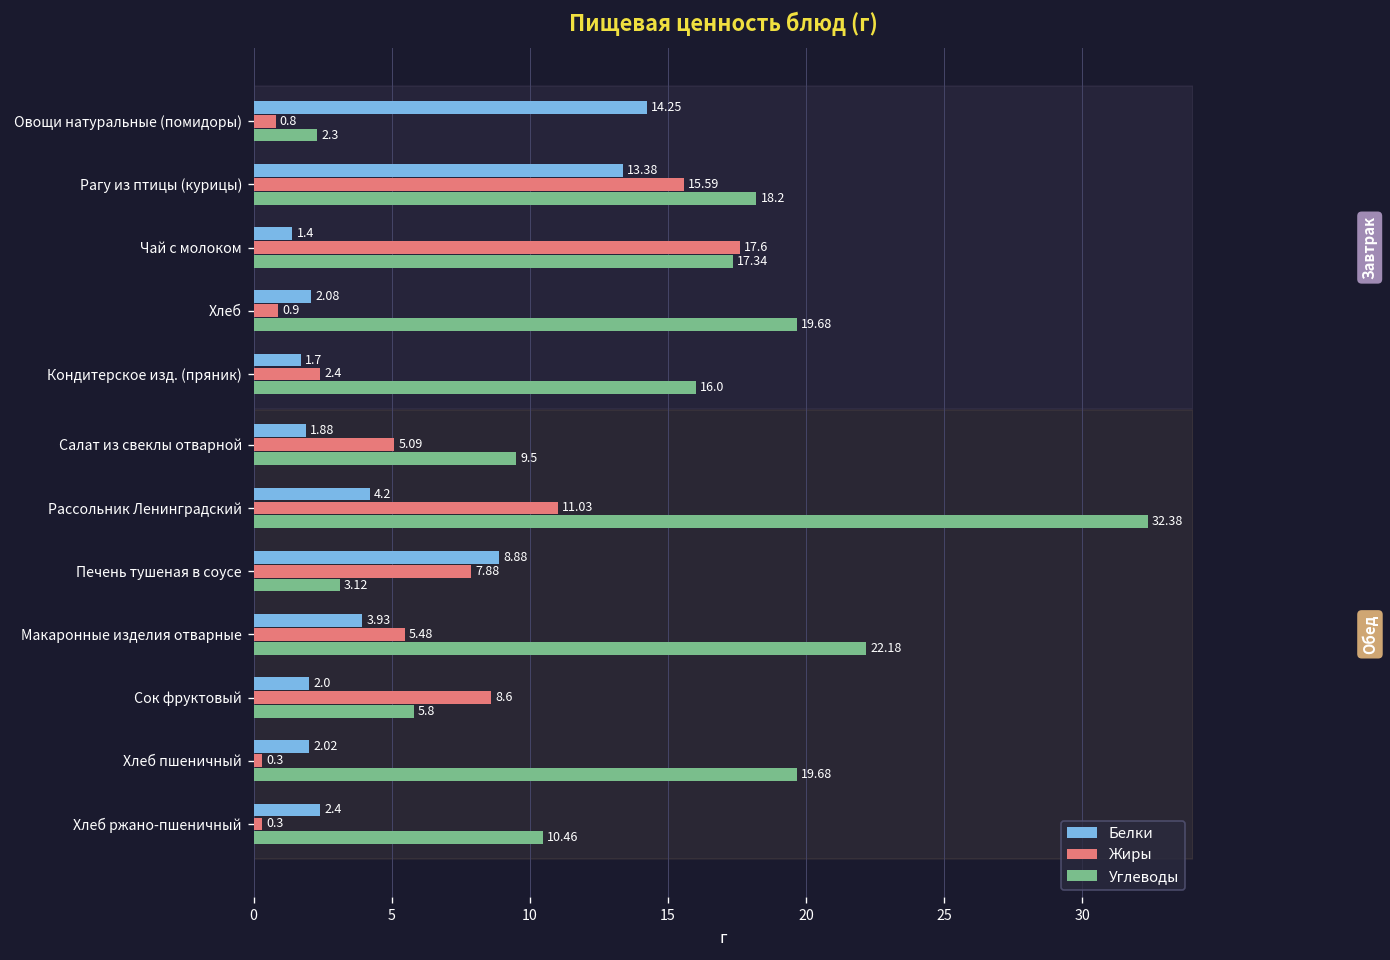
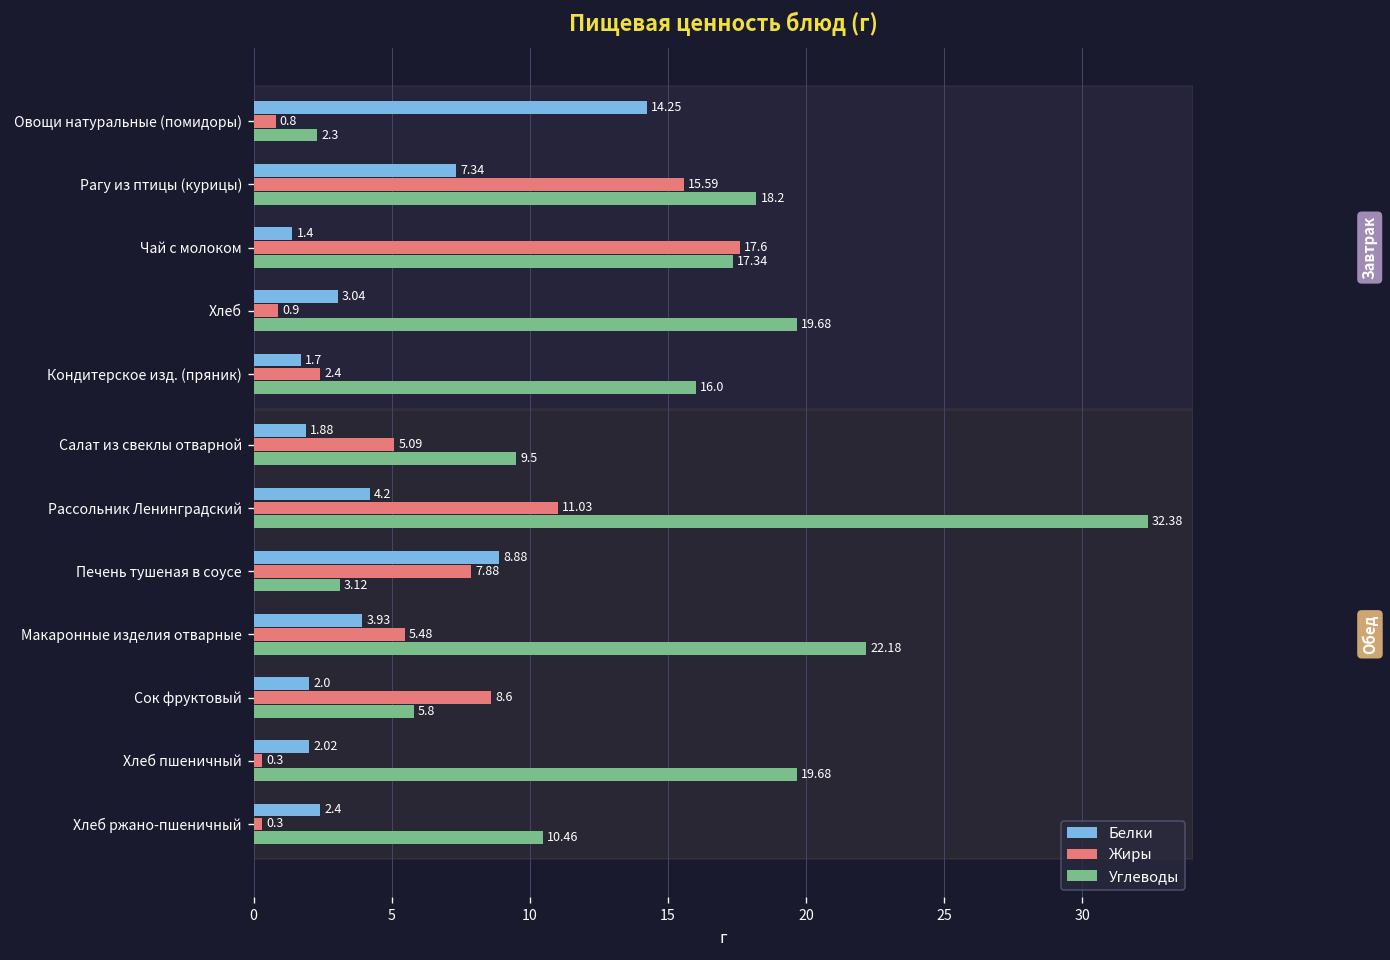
  {
    "Белки": {
      "Овощи натуральные (помидоры)": 14.25,
-     "Рагу из птицы (курицы)": 13.38,
+     "Рагу из птицы (курицы)": 7.34,
      "Чай с молоком": 1.4,
-     "Хлеб": 2.08,
+     "Хлеб": 3.04,
      "Кондитерское изд. (пряник)": 1.7,
      "Салат из свеклы отварной": 1.88,
      "Рассольник Ленинградский": 4.2,
      "Печень тушеная в соусе": 8.88,
      "Макаронные изделия отварные": 3.93,
      "Сок фруктовый": 2.0,
      "Хлеб пшеничный": 2.02,
      "Хлеб ржано-пшеничный": 2.4
    },
    "Жиры": {
      "Овощи натуральные (помидоры)": 0.8,
      "Рагу из птицы (курицы)": 15.59,
      "Чай с молоком": 17.6,
      "Хлеб": 0.9,
      "Кондитерское изд. (пряник)": 2.4,
      "Салат из свеклы отварной": 5.09,
      "Рассольник Ленинградский": 11.03,
      "Печень тушеная в соусе": 7.88,
      "Макаронные изделия отварные": 5.48,
      "Сок фруктовый": 8.6,
      "Хлеб пшеничный": 0.3,
      "Хлеб ржано-пшеничный": 0.3
    },
    "Углеводы": {
      "Овощи натуральные (помидоры)": 2.3,
      "Рагу из птицы (курицы)": 18.2,
      "Чай с молоком": 17.34,
      "Хлеб": 19.68,
      "Кондитерское изд. (пряник)": 16.0,
      "Салат из свеклы отварной": 9.5,
      "Рассольник Ленинградский": 32.38,
      "Печень тушеная в соусе": 3.12,
      "Макаронные изделия отварные": 22.18,
      "Сок фруктовый": 5.8,
      "Хлеб пшеничный": 19.68,
      "Хлеб ржано-пшеничный": 10.46
    }
  }
